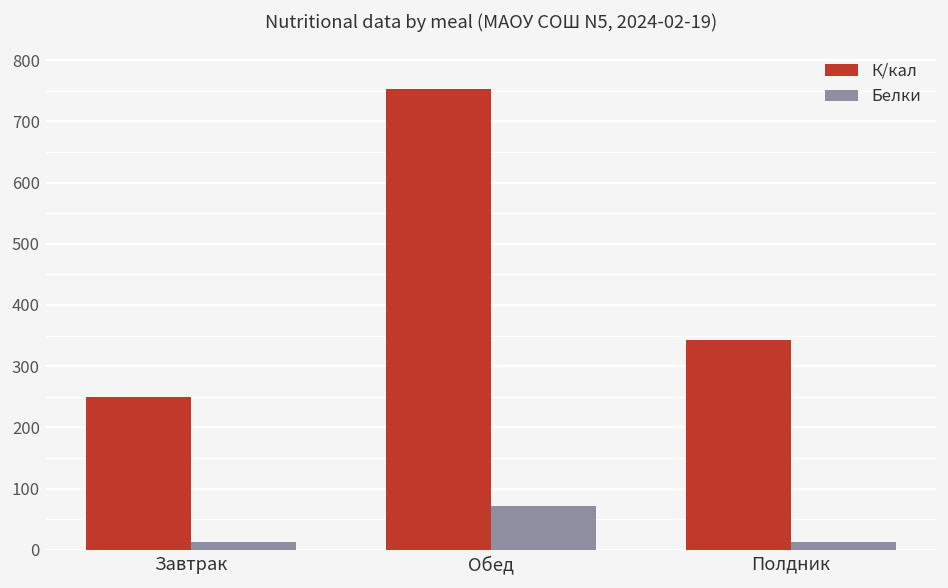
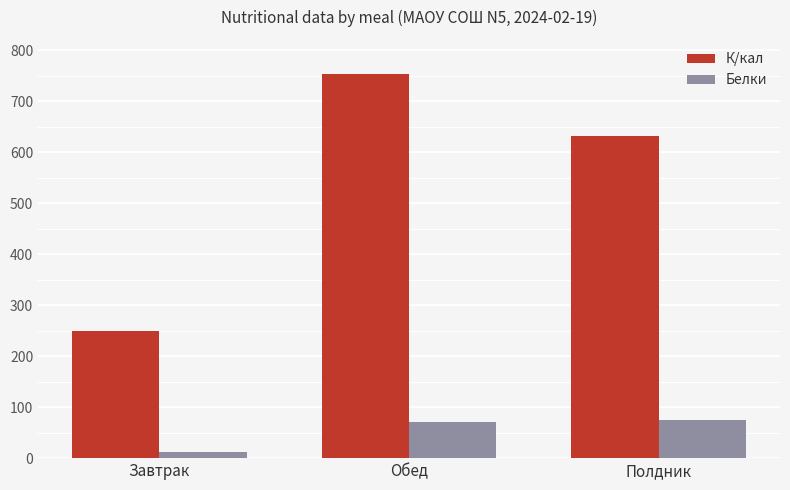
  {
    "К/кал": {
      "Завтрак": 250,
      "Обед": 750,
-     "Полдник": 340
+     "Полдник": 630
    },
    "Белки": {
      "Завтрак": 10,
      "Обед": 70,
-     "Полдник": 10
+     "Полдник": 70
    }
  }
